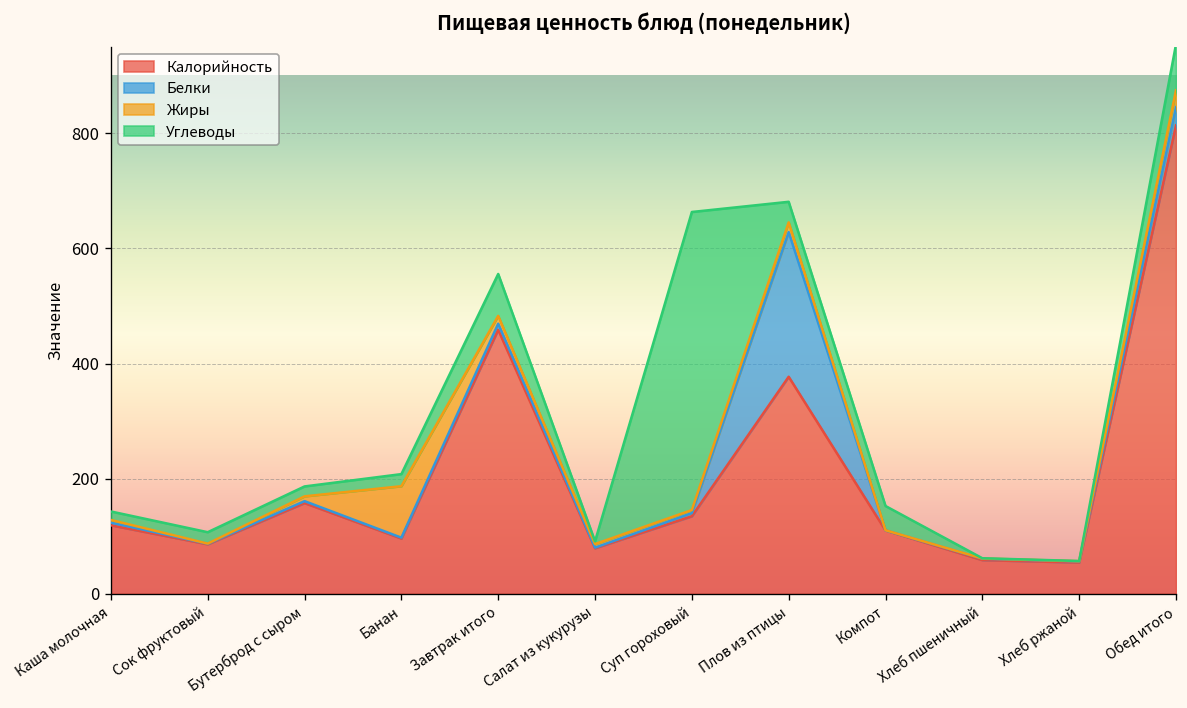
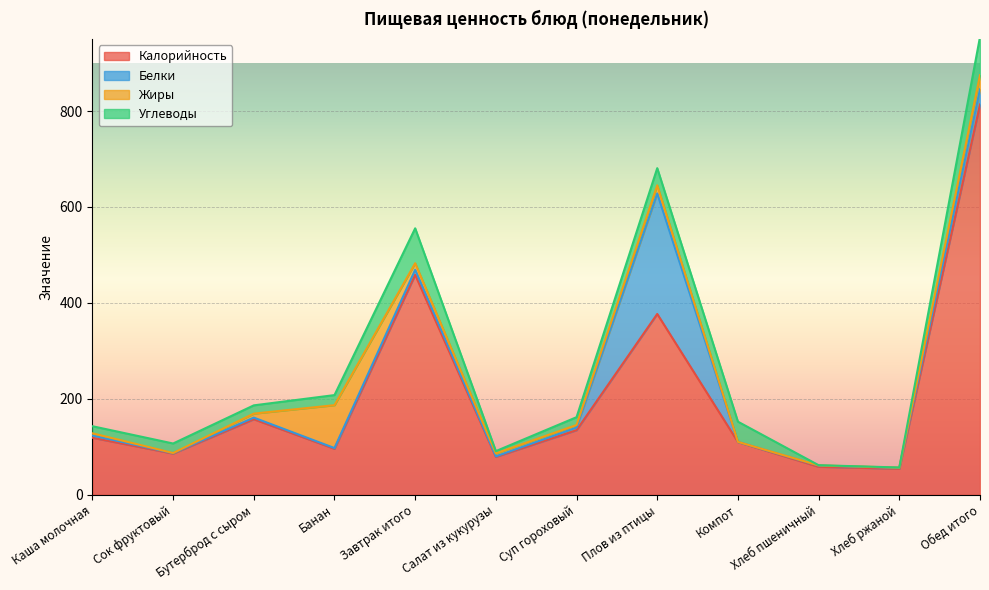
  {
    "Калорийность": {
      "Завтрак итого": 460,
      "Суп гороховый": 130,
      "Плов из птицы": 380,
      "Обед итого": 810
    },
    "Белки": {
      "Завтрак итого": 10,
      "Суп гороховый": 10,
      "Плов из птицы": 250,
      "Обед итого": 30
    },
    "Жиры": {
      "Бутерброд с сыром": 10,
      "Банан": 90,
      "Завтрак итого": 10,
      "Суп гороховый": 10,
      "Плов из птицы": 20,
      "Обед итого": 30
    },
    "Углеводы": {
      "Каша молочная": 10,
      "Сок фруктовый": 20,
      "Бутерброд с сыром": 20,
      "Банан": 20,
      "Завтрак итого": 70,
-     "Суп гороховый": 520,
+     "Суп гороховый": 20,
      "Плов из птицы": 40,
      "Компот": 40
    }
  }
